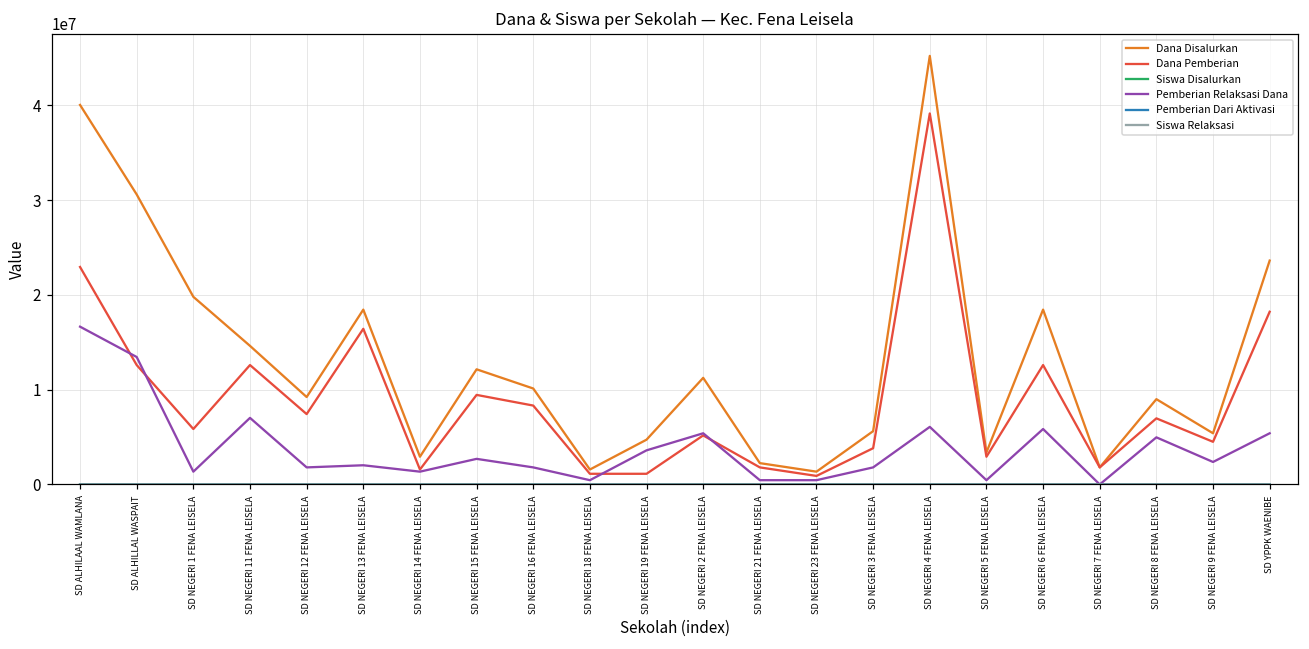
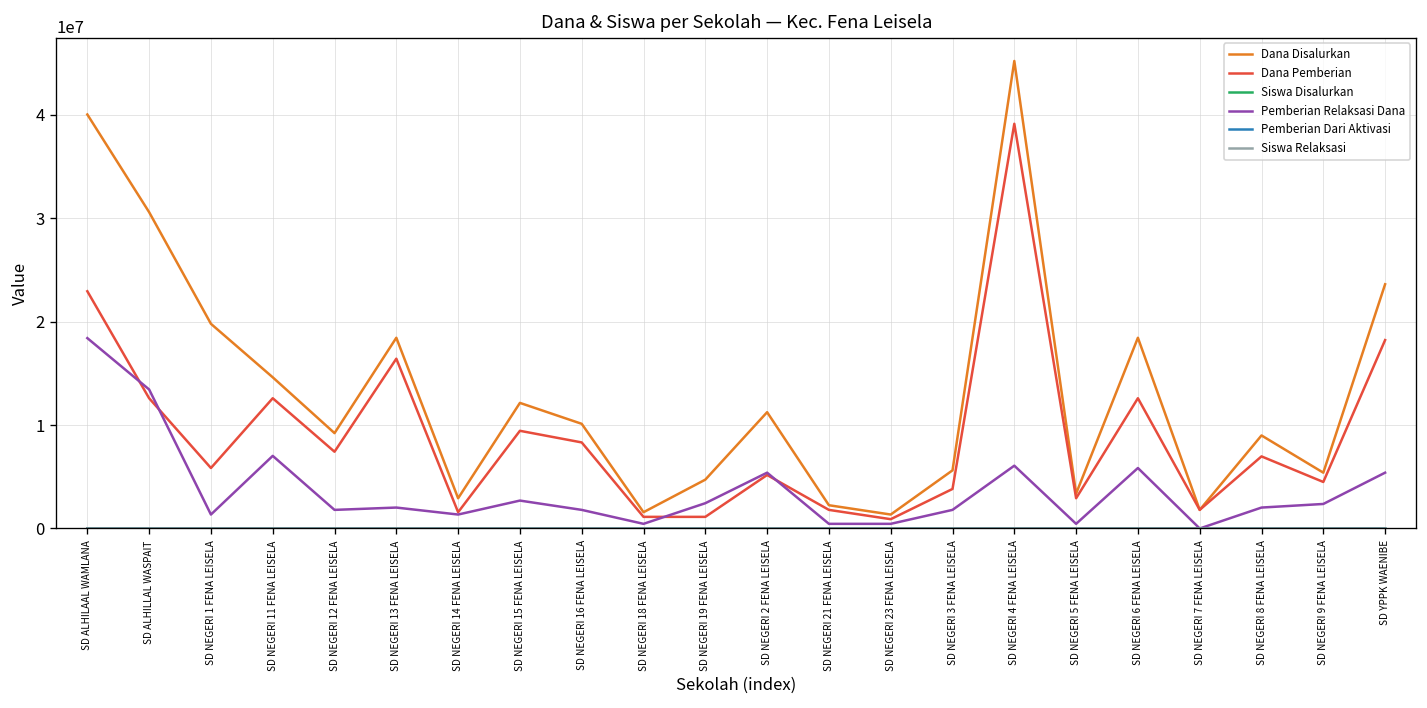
  {
    "Siswa Relaksasi": {
      "SD ALHILAAL WAMLANA": 0,
      "SD ALHILLAL WASPAIT": 0,
      "SD NEGERI 1 FENA LEISELA": 0,
      "SD NEGERI 11 FENA LEISELA": 0,
      "SD NEGERI 12 FENA LEISELA": 0,
      "SD NEGERI 13 FENA LEISELA": 0,
      "SD NEGERI 14 FENA LEISELA": 0,
      "SD NEGERI 15 FENA LEISELA": 0,
      "SD NEGERI 16 FENA LEISELA": 0,
      "SD NEGERI 18 FENA LEISELA": 0,
      "SD NEGERI 19 FENA LEISELA": 0,
      "SD NEGERI 2 FENA LEISELA": 0,
      "SD NEGERI 21 FENA LEISELA": 0,
      "SD NEGERI 23 FENA LEISELA": 0,
      "SD NEGERI 3 FENA LEISELA": 0,
      "SD NEGERI 4 FENA LEISELA": 0,
      "SD NEGERI 5 FENA LEISELA": 0,
      "SD NEGERI 6 FENA LEISELA": 0,
      "SD NEGERI 8 FENA LEISELA": 0,
      "SD NEGERI 9 FENA LEISELA": 0,
      "SD YPPK WAENIBE": 0
    },
    "Pemberian Relaksasi Dana": {
-     "SD ALHILAAL WAMLANA": 17000000,
+     "SD ALHILAAL WAMLANA": 18000000,
      "SD ALHILLAL WASPAIT": 13000000,
      "SD NEGERI 1 FENA LEISELA": 1000000,
      "SD NEGERI 11 FENA LEISELA": 7000000,
      "SD NEGERI 12 FENA LEISELA": 2000000,
      "SD NEGERI 13 FENA LEISELA": 2000000,
      "SD NEGERI 15 FENA LEISELA": 3000000,
      "SD NEGERI 16 FENA LEISELA": 2000000,
      "SD NEGERI 18 FENA LEISELA": 0,
-     "SD NEGERI 19 FENA LEISELA": 4000000,
+     "SD NEGERI 19 FENA LEISELA": 2000000,
      "SD NEGERI 21 FENA LEISELA": 0,
      "SD NEGERI 23 FENA LEISELA": 0,
      "SD NEGERI 3 FENA LEISELA": 2000000,
      "SD NEGERI 4 FENA LEISELA": 6000000,
      "SD NEGERI 5 FENA LEISELA": 0,
      "SD NEGERI 6 FENA LEISELA": 6000000,
-     "SD NEGERI 8 FENA LEISELA": 5000000,
+     "SD NEGERI 8 FENA LEISELA": 2000000,
      "SD NEGERI 9 FENA LEISELA": 2000000,
      "SD YPPK WAENIBE": 5000000
    }
  }
